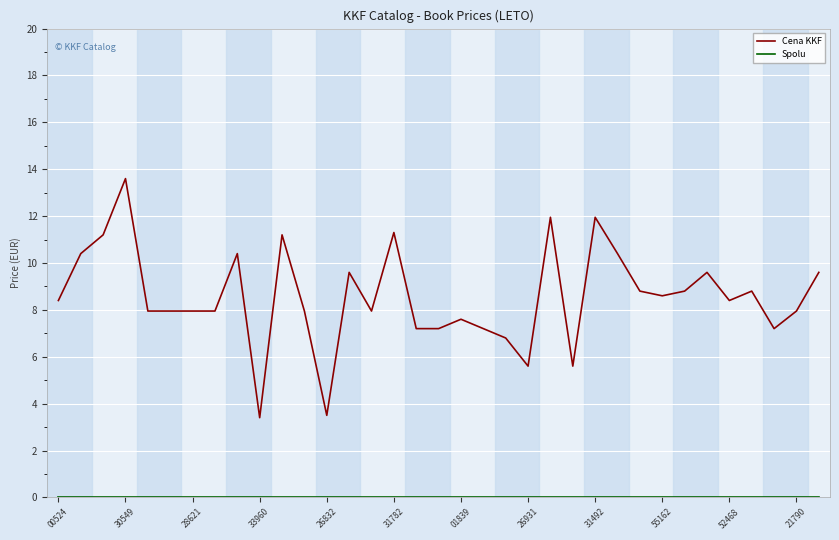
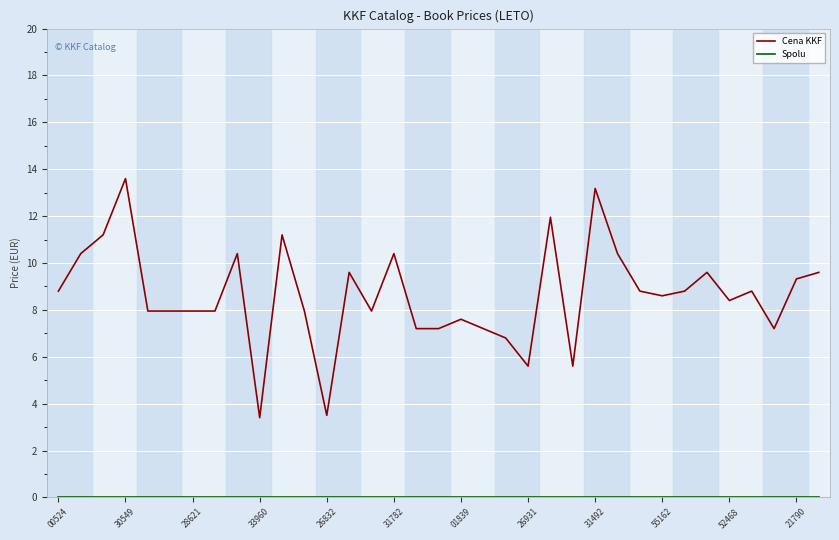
  {
    "Cena KKF": {
-     "00524": 8.4,
+     "00524": 8.8,
      "30549": 13.6,
      "28621": 8.0,
      "33960": 3.4,
      "26832": 3.5,
-     "31782": 11.3,
+     "31782": 10.4,
      "01839": 7.6,
      "26931": 5.6,
-     "31492": 12.0,
+     "31492": 13.2,
      "55162": 8.6,
      "52468": 8.4,
-     "21790": 8.0
+     "21790": 9.3
    },
    "Spolu": {
      "00524": 0.0,
      "30549": 0.0,
      "28621": 0.0,
      "33960": 0.0,
      "26832": 0.0,
      "31782": 0.0,
      "01839": 0.0,
      "26931": 0.0,
      "31492": 0.0,
      "55162": 0.0,
      "52468": 0.0,
      "21790": 0.0
    }
  }
